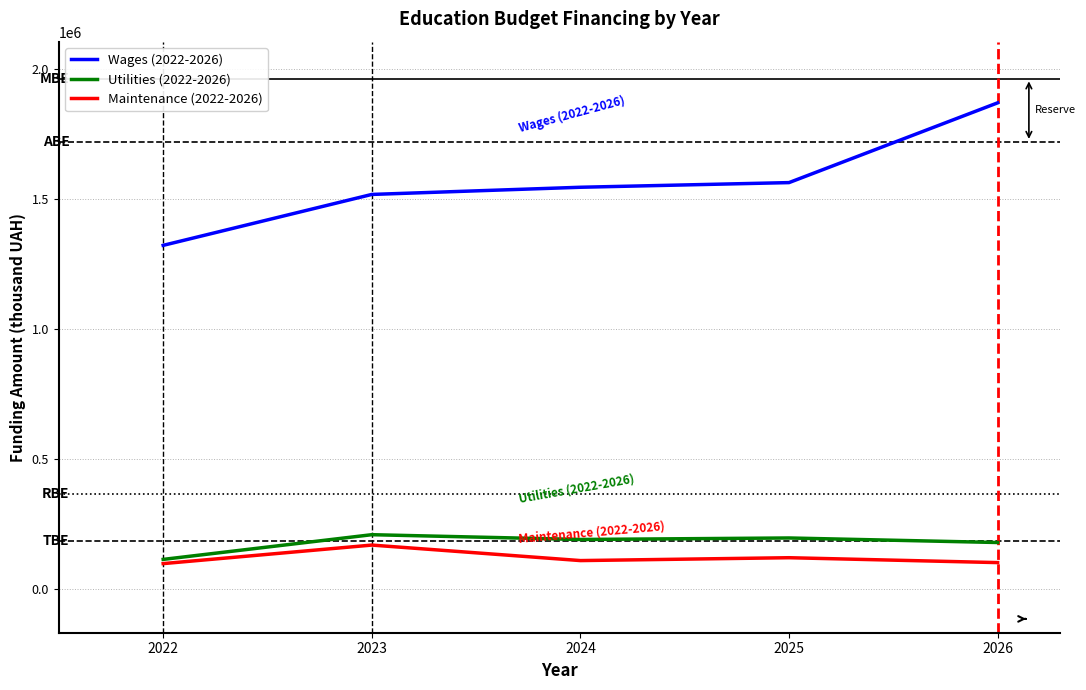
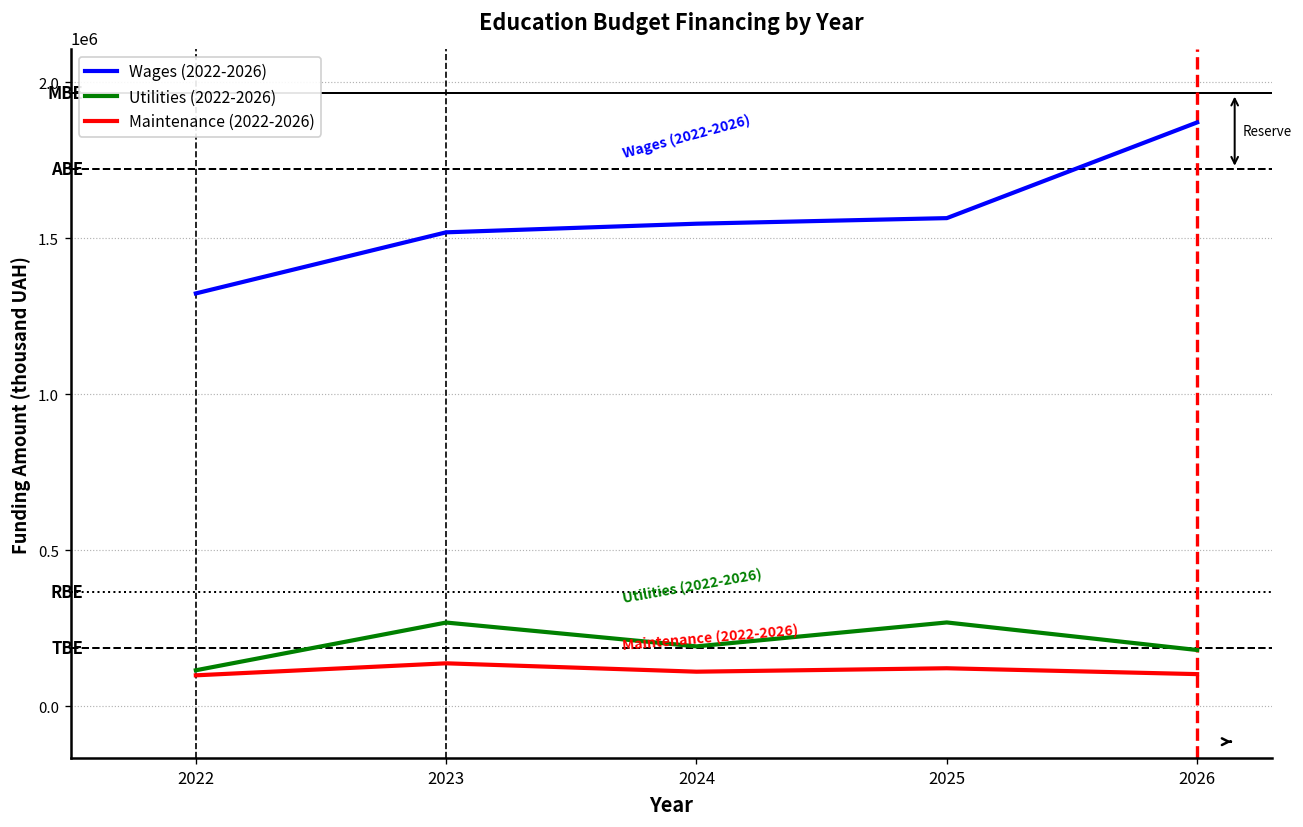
  {
    "Wages (2022-2026)": {
      "2022": 1320000,
      "2023": 1520000,
      "2024": 1550000,
      "2025": 1560000,
      "2026": 1870000
    },
    "Utilities (2022-2026)": {
      "2022": 110000,
-     "2023": 210000,
-     "2025": 200000,
+     "2023": 270000,
+     "2025": 270000,
      "2026": 180000
    },
    "Maintenance (2022-2026)": {
      "2022": 100000,
-     "2023": 170000,
+     "2023": 140000,
      "2024": 110000,
      "2025": 120000,
      "2026": 100000
    }
  }
